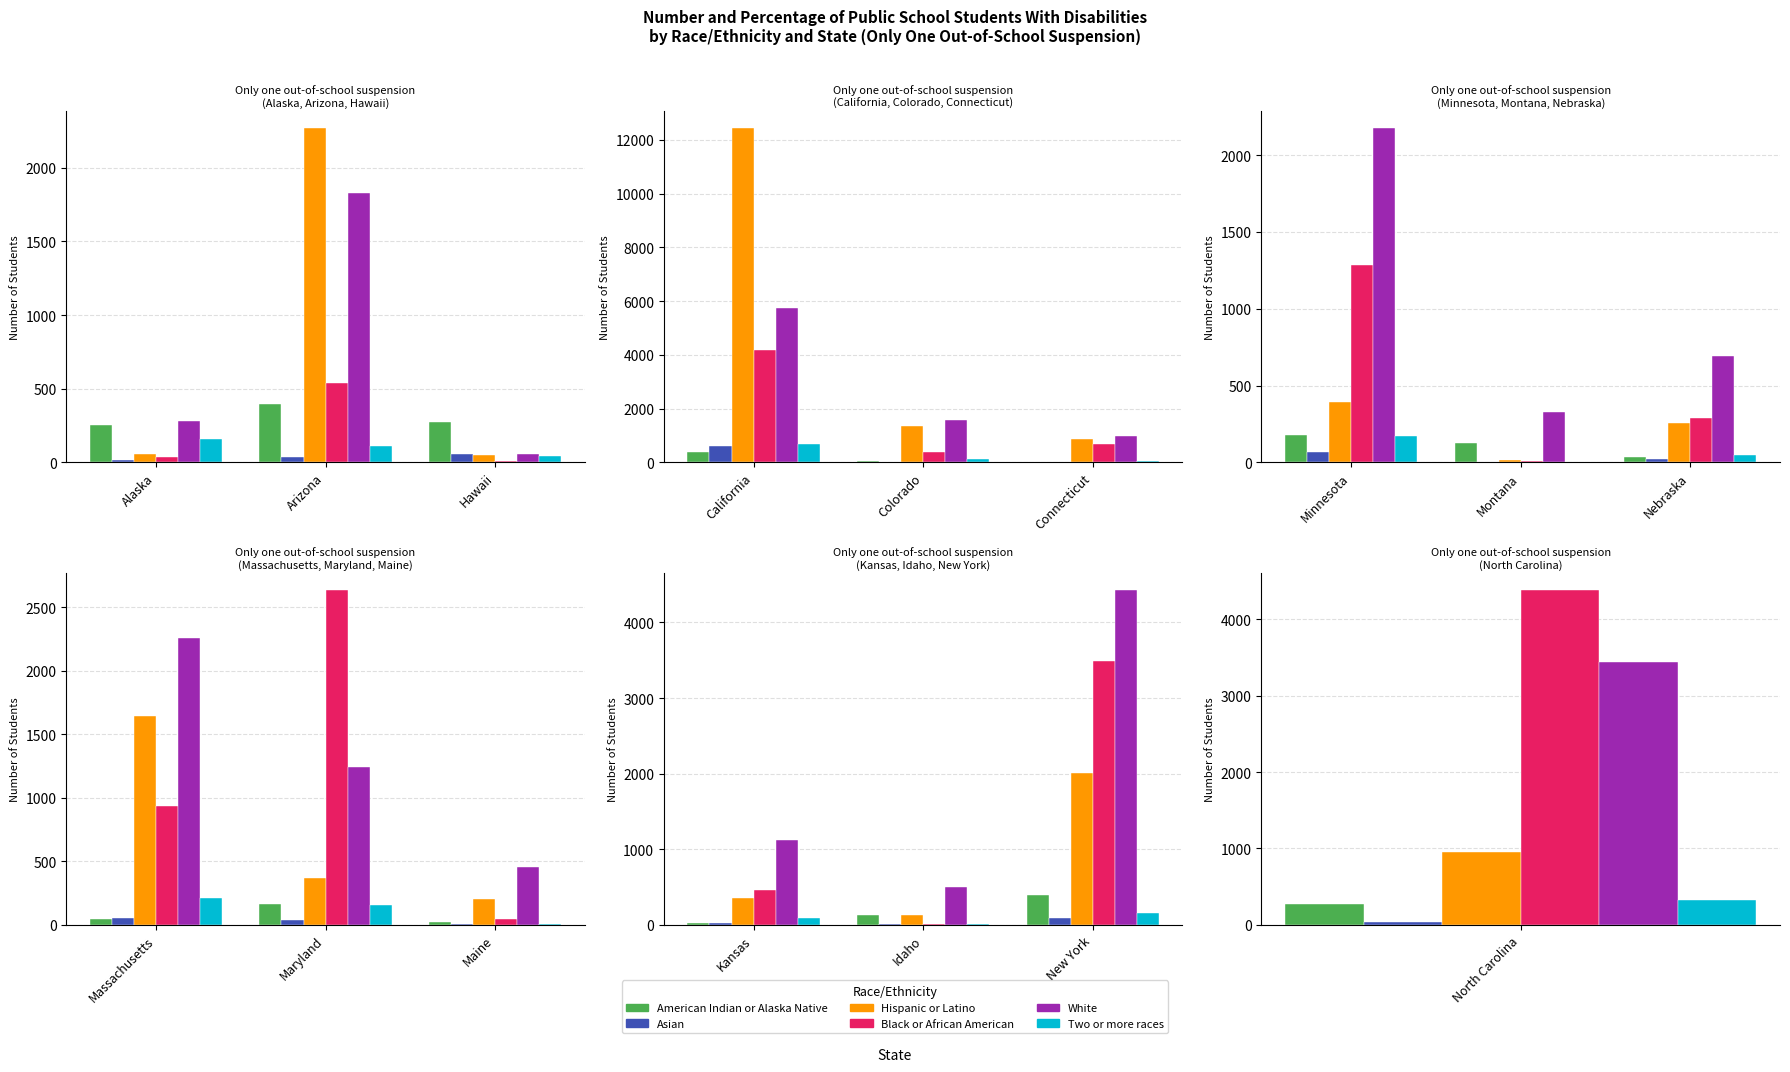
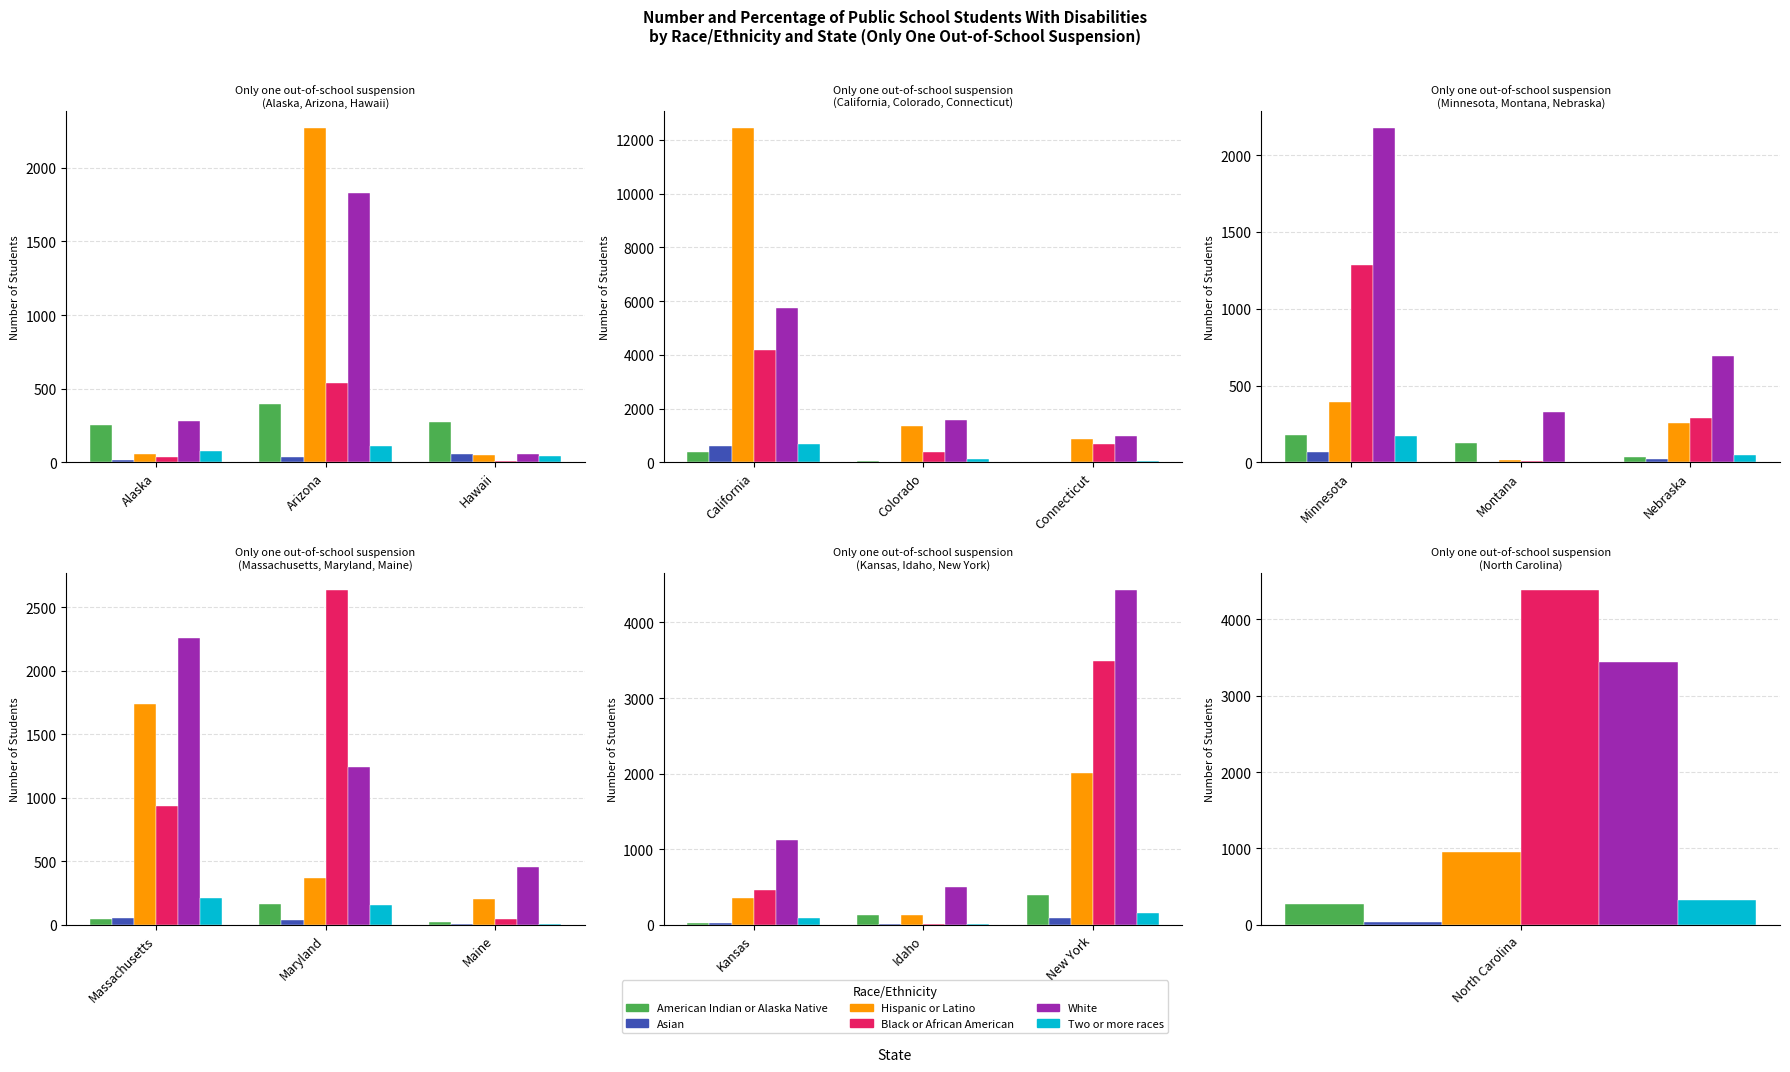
  {
    "Only one out-of-school suspension (Alaska, Arizona, Hawaii)": {
      "American Indian or Alaska Native": {
        "Alaska": 250,
        "Arizona": 400,
        "Hawaii": 270
      },
      "Asian": {
        "Arizona": 40,
        "Hawaii": 60
      },
      "Hispanic or Latino": {
        "Alaska": 50,
        "Arizona": 2270,
        "Hawaii": 50
      },
      "Black or African American": {
        "Alaska": 40,
        "Arizona": 540
      },
      "White": {
        "Alaska": 280,
        "Arizona": 1830,
        "Hawaii": 60
      },
      "Two or more races": {
-       "Alaska": 160,
+       "Alaska": 80,
        "Arizona": 110,
        "Hawaii": 40
      }
    },
    "Only one out-of-school suspension (California, Colorado, Connecticut)": {
      "American Indian or Alaska Native": {
        "California": 400
      },
      "Asian": {
        "California": 600
      },
      "Hispanic or Latino": {
        "California": 12500,
        "Colorado": 1400,
        "Connecticut": 900
      },
      "Black or African American": {
        "California": 4200,
        "Colorado": 400,
        "Connecticut": 700
      },
      "White": {
        "California": 5800,
        "Colorado": 1600,
        "Connecticut": 1000
      },
      "Two or more races": {
        "California": 700,
        "Colorado": 100
      }
    },
    "Only one out-of-school suspension (Minnesota, Montana, Nebraska)": {
      "American Indian or Alaska Native": {
        "Minnesota": 180,
        "Montana": 130,
        "Nebraska": 40
      },
      "Asian": {
        "Minnesota": 70,
        "Nebraska": 20
      },
      "Hispanic or Latino": {
        "Minnesota": 390,
        "Montana": 20,
        "Nebraska": 250
      },
      "Black or African American": {
        "Minnesota": 1290,
        "Nebraska": 290
      },
      "White": {
        "Minnesota": 2180,
        "Montana": 330,
        "Nebraska": 690
      },
      "Two or more races": {
        "Minnesota": 170,
        "Nebraska": 50
      }
    },
    "Only one out-of-school suspension (Massachusetts, Maryland, Maine)": {
      "American Indian or Alaska Native": {
        "Massachusetts": 50,
        "Maryland": 160
      },
      "Asian": {
        "Massachusetts": 50,
        "Maryland": 40
      },
      "Hispanic or Latino": {
-       "Massachusetts": 1640,
+       "Massachusetts": 1730,
        "Maryland": 370,
        "Maine": 200
      },
      "Black or African American": {
        "Massachusetts": 940,
        "Maryland": 2630,
        "Maine": 40
      },
      "White": {
        "Massachusetts": 2260,
        "Maryland": 1240,
        "Maine": 460
      },
      "Two or more races": {
        "Massachusetts": 210,
        "Maryland": 150
      }
    },
    "Only one out-of-school suspension (Kansas, Idaho, New York)": {
      "American Indian or Alaska Native": {
        "Idaho": 100,
        "New York": 400
      },
      "Asian": {
        "New York": 100
      },
      "Hispanic or Latino": {
        "Kansas": 300,
        "Idaho": 100,
        "New York": 2000
      },
      "Black or African American": {
        "Kansas": 500,
        "New York": 3500
      },
      "White": {
        "Kansas": 1100,
        "Idaho": 500,
        "New York": 4400
      },
      "Two or more races": {
        "Kansas": 100,
        "New York": 200
      }
    }
  }
